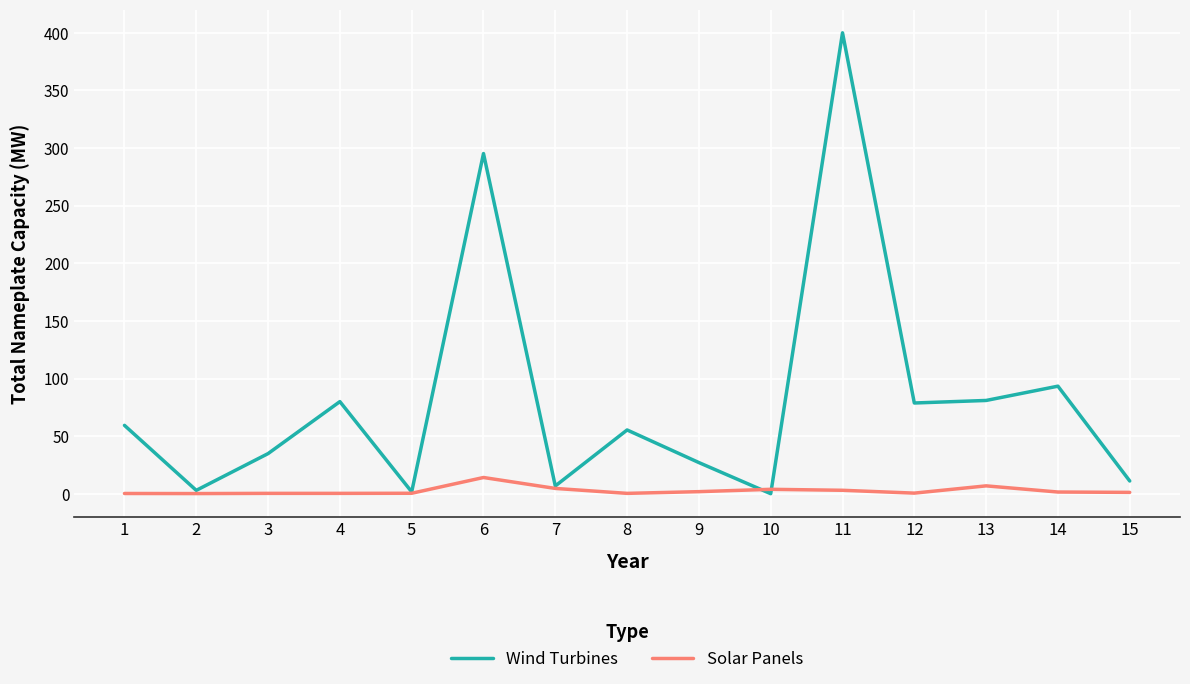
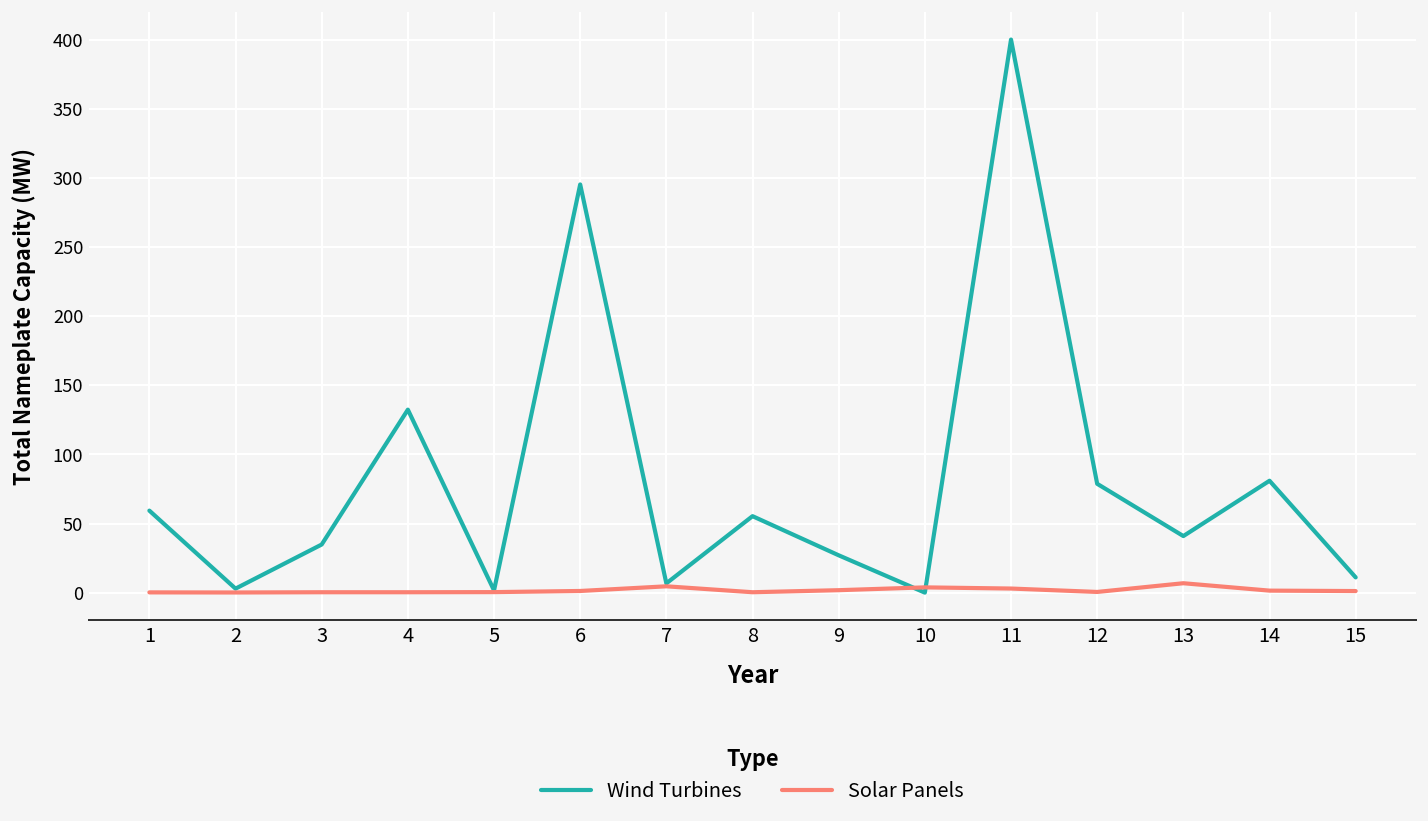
  {
    "Wind Turbines": {
      "1": 59,
      "2": 3,
      "3": 35,
-     "4": 80,
+     "4": 132,
      "6": 295,
      "8": 55,
      "9": 27,
      "10": 0,
      "11": 400,
      "12": 79,
-     "13": 81,
-     "14": 93,
+     "13": 41,
+     "14": 81,
      "15": 11
    },
    "Solar Panels": {
      "1": 0,
      "2": 0,
      "3": 0,
      "4": 0,
-     "6": 14,
+     "6": 1,
      "8": 0,
      "9": 2,
      "10": 4,
      "11": 3,
      "12": 1,
      "13": 7,
      "14": 2,
      "15": 1
    }
  }
